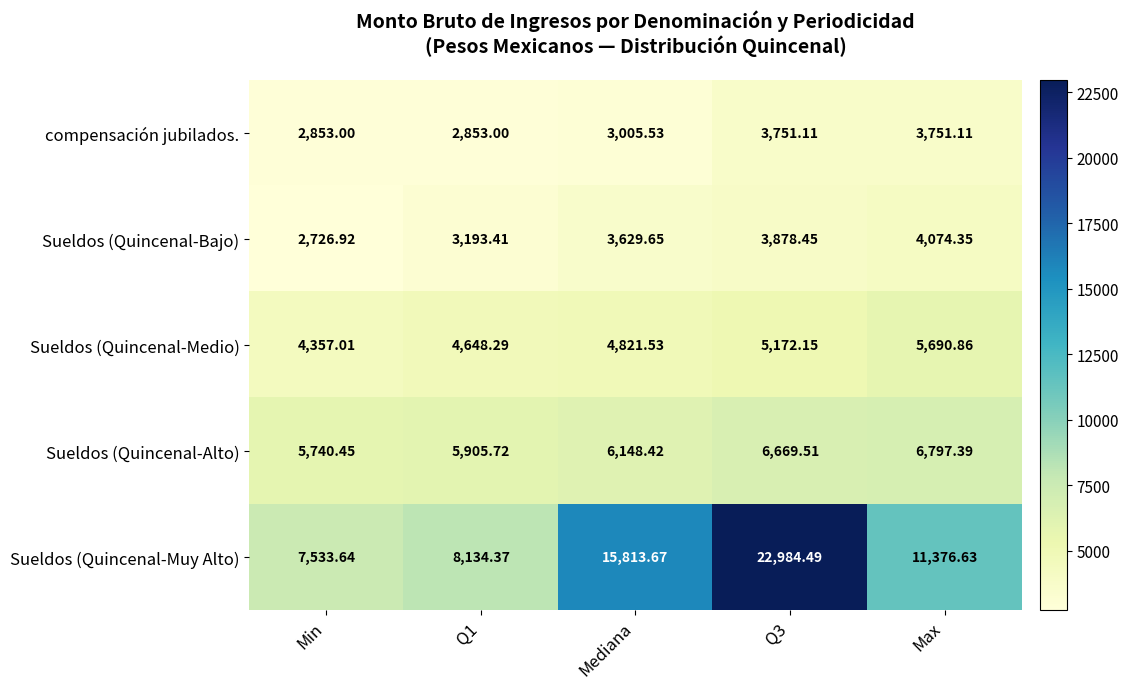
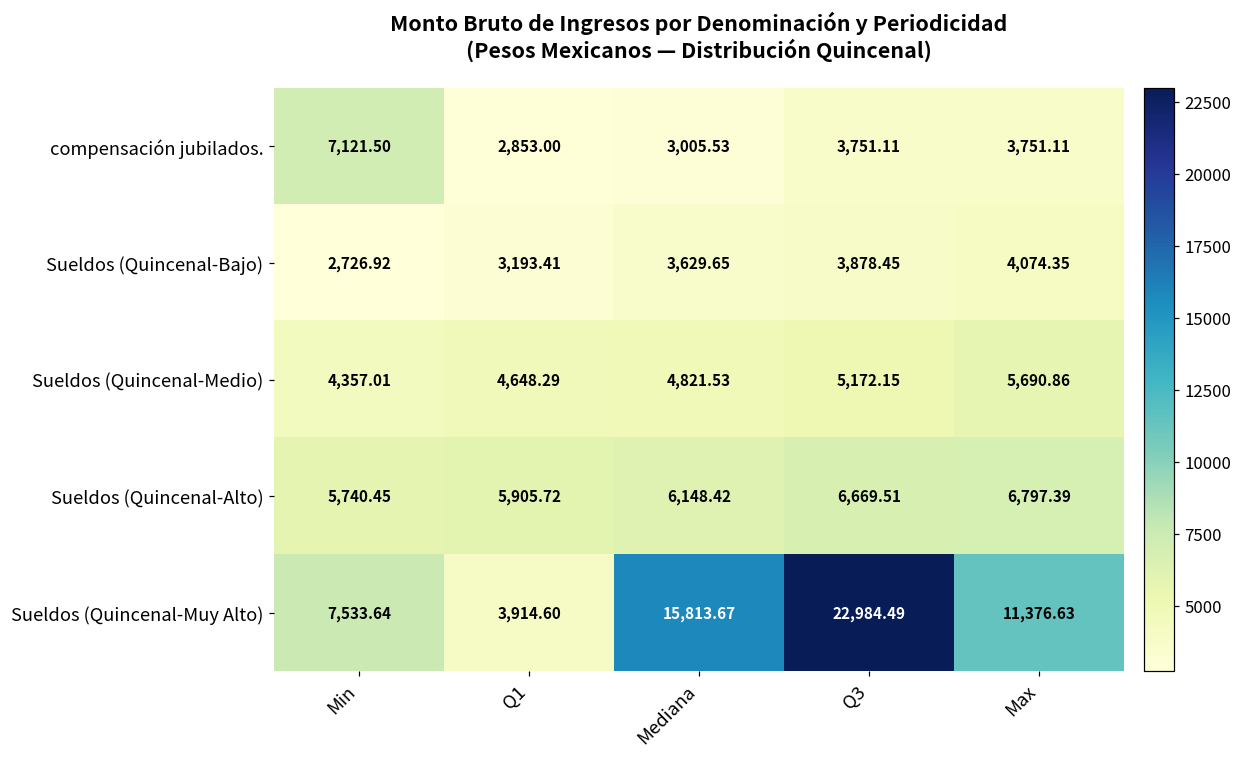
  {
    "compensación jubilados.": {
-     "Min": "2,853.00",
+     "Min": "7,121.50",
      "Q1": "2,853.00",
      "Mediana": "3,005.53",
      "Q3": "3,751.11",
      "Max": "3,751.11"
    },
    "Sueldos (Quincenal-Bajo)": {
      "Min": "2,726.92",
      "Q1": "3,193.41",
      "Mediana": "3,629.65",
      "Q3": "3,878.45",
      "Max": "4,074.35"
    },
    "Sueldos (Quincenal-Medio)": {
      "Min": "4,357.01",
      "Q1": "4,648.29",
      "Mediana": "4,821.53",
      "Q3": "5,172.15",
      "Max": "5,690.86"
    },
    "Sueldos (Quincenal-Alto)": {
      "Min": "5,740.45",
      "Q1": "5,905.72",
      "Mediana": "6,148.42",
      "Q3": "6,669.51",
      "Max": "6,797.39"
    },
    "Sueldos (Quincenal-Muy Alto)": {
      "Min": "7,533.64",
-     "Q1": "8,134.37",
+     "Q1": "3,914.60",
      "Mediana": "15,813.67",
      "Q3": "22,984.49",
      "Max": "11,376.63"
    }
  }
